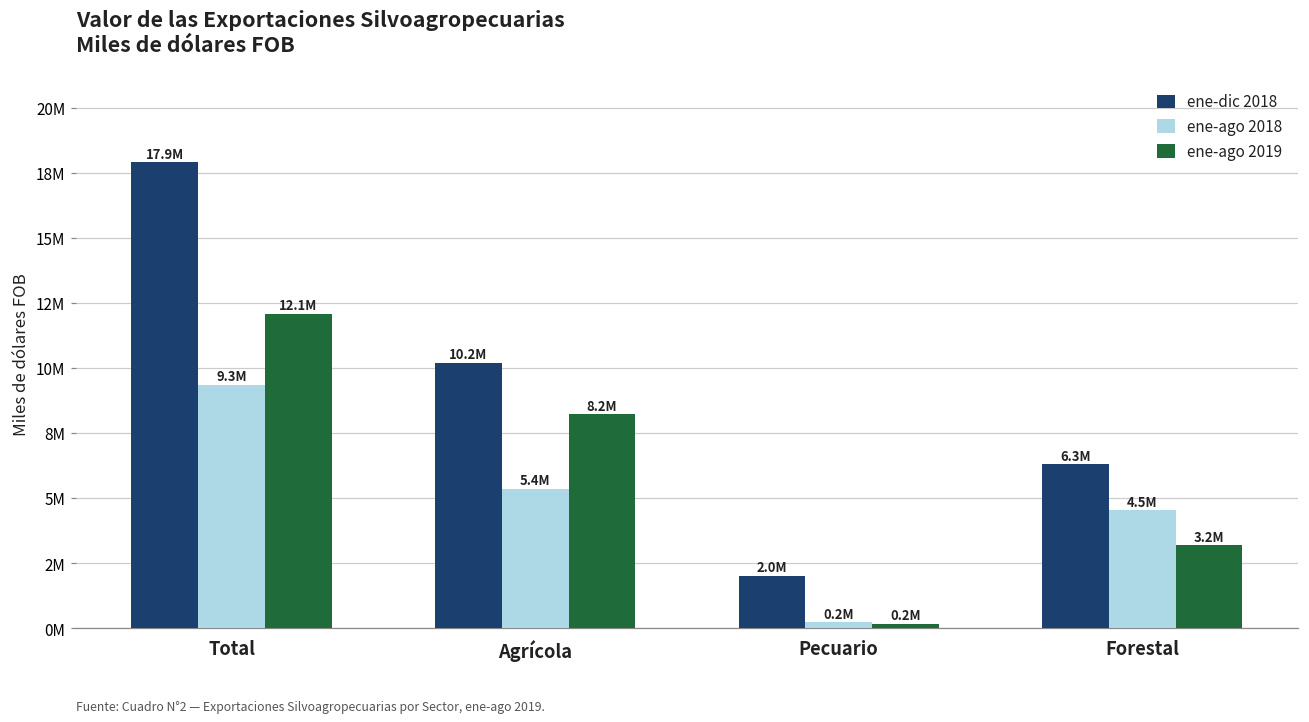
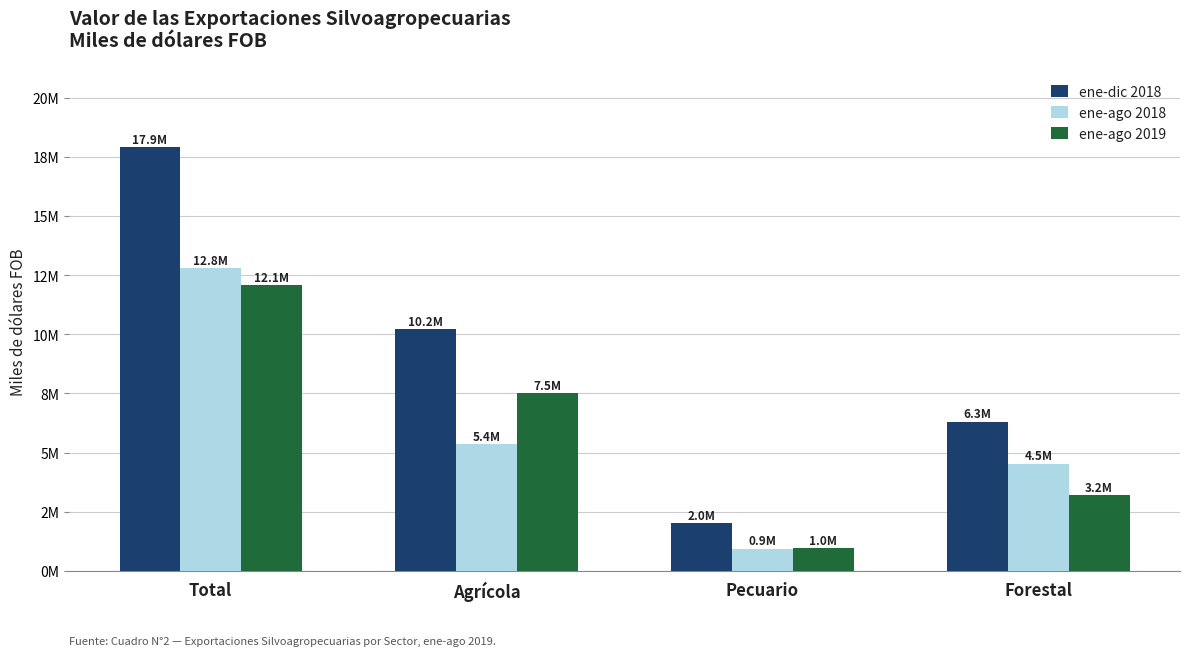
  {
    "ene-dic 2018": {
      "Total": "17.9M",
      "Agrícola": "10.2M",
      "Pecuario": "2.0M",
      "Forestal": "6.3M"
    },
    "ene-ago 2018": {
-     "Total": "9.3M",
+     "Total": "12.8M",
      "Agrícola": "5.4M",
-     "Pecuario": "0.2M",
+     "Pecuario": "0.9M",
      "Forestal": "4.5M"
    },
    "ene-ago 2019": {
      "Total": "12.1M",
-     "Agrícola": "8.2M",
-     "Pecuario": "0.2M",
+     "Agrícola": "7.5M",
+     "Pecuario": "1.0M",
      "Forestal": "3.2M"
    }
  }
